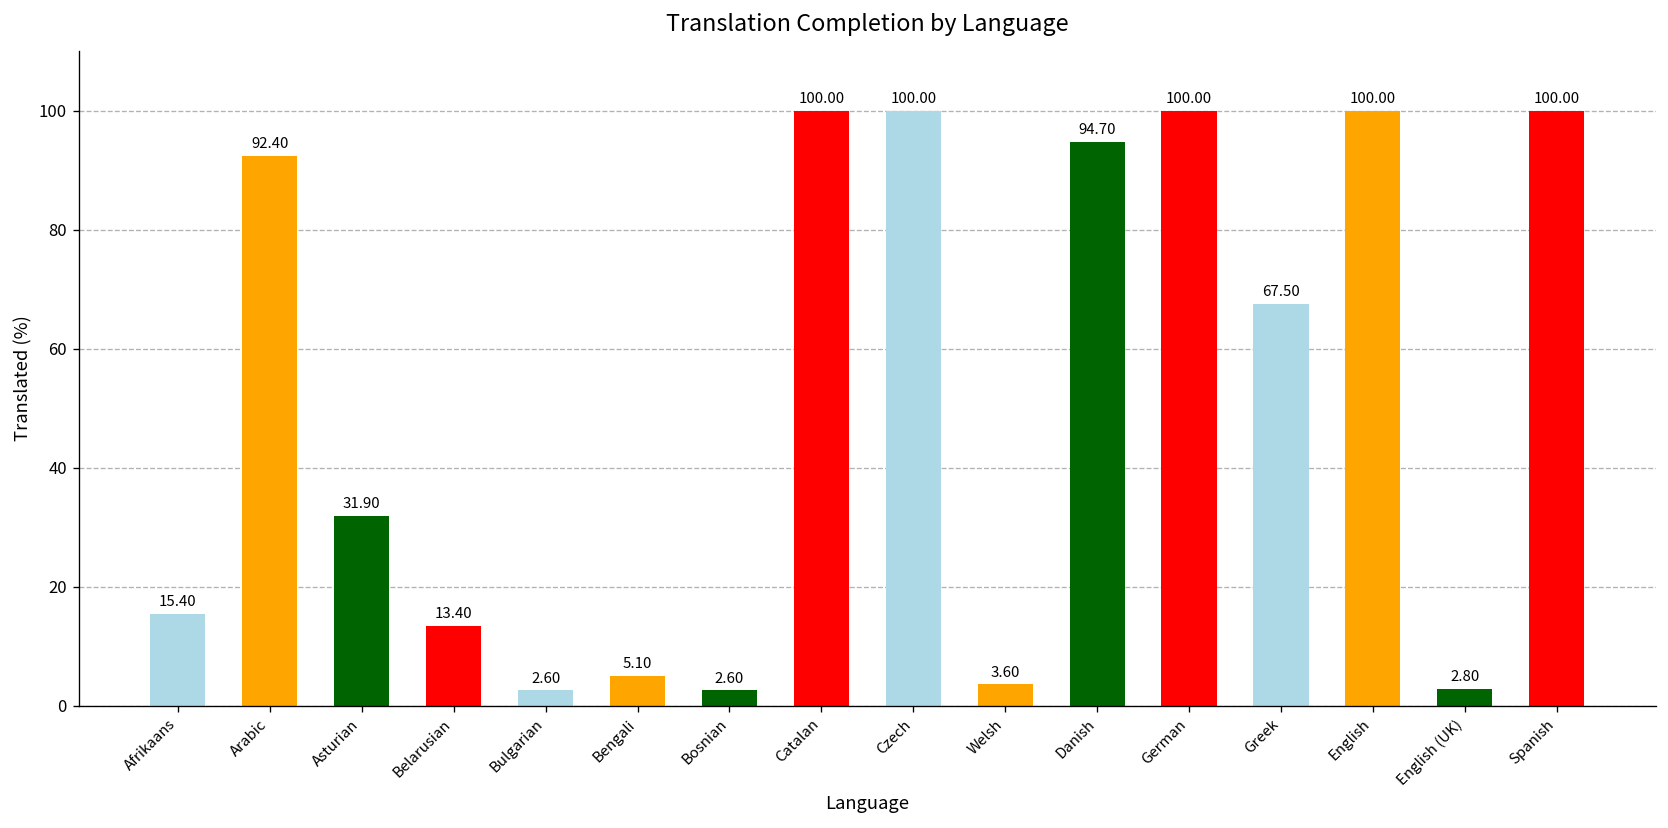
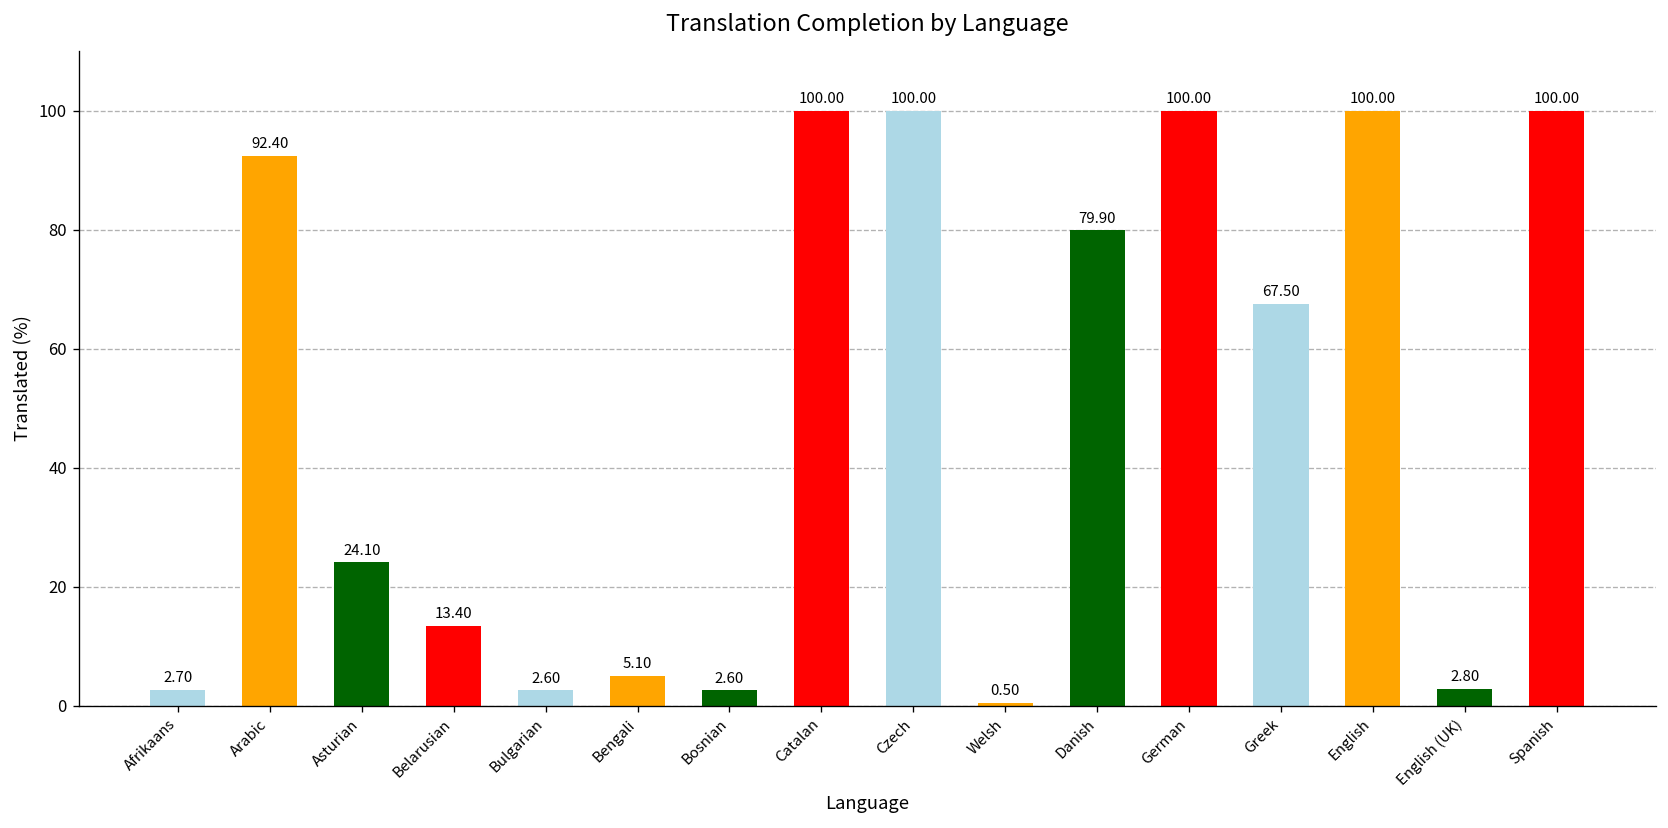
  {
-   "Afrikaans": 15.40,
+   "Afrikaans": 2.70,
    "Arabic": 92.40,
-   "Asturian": 31.90,
+   "Asturian": 24.10,
    "Belarusian": 13.40,
    "Bulgarian": 2.60,
    "Bengali": 5.10,
    "Bosnian": 2.60,
    "Catalan": 100.00,
    "Czech": 100.00,
-   "Welsh": 3.60,
-   "Danish": 94.70,
+   "Welsh": 0.50,
+   "Danish": 79.90,
    "German": 100.00,
    "Greek": 67.50,
    "English": 100.00,
    "English (UK)": 2.80,
    "Spanish": 100.00
  }
